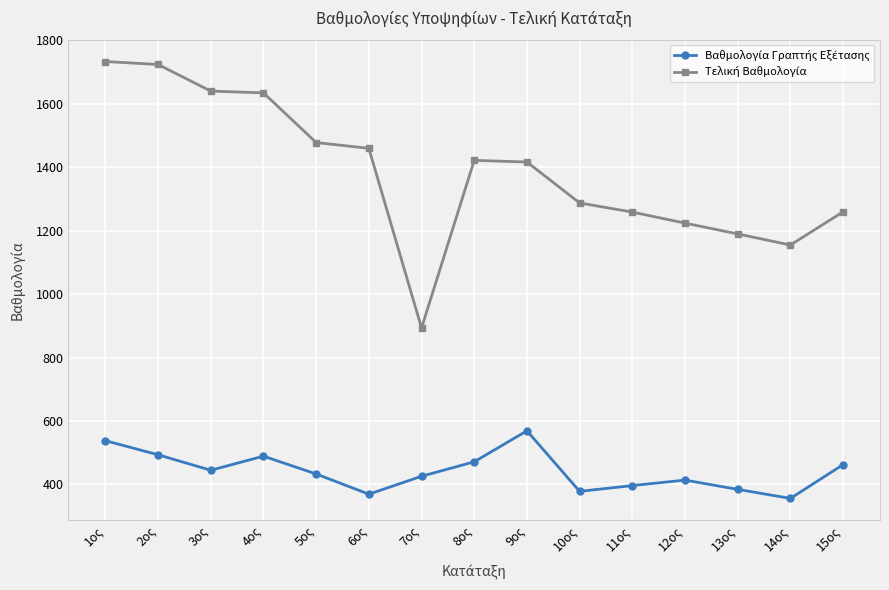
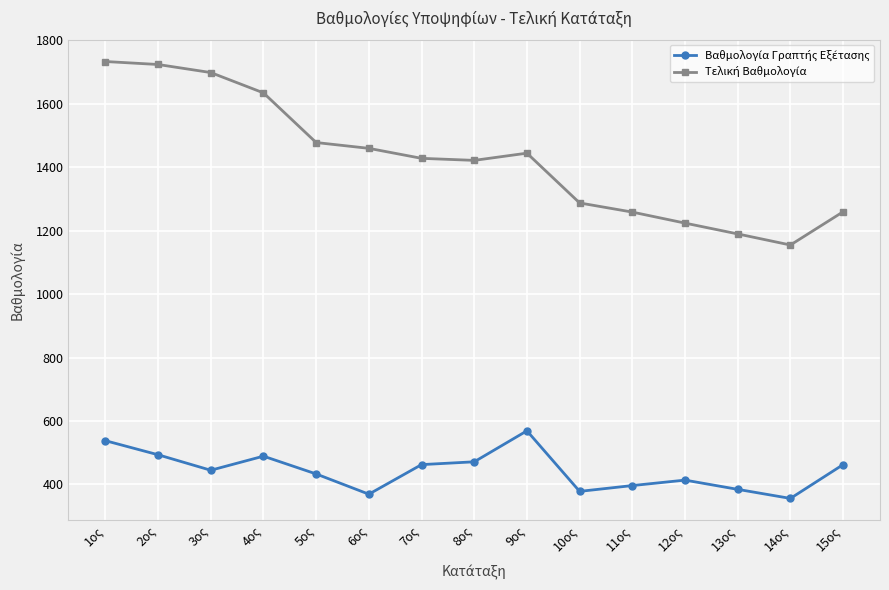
  {
    "Βαθμολογία Γραπτής Εξέτασης": {
      "1ος": 540,
      "2ος": 490,
      "3ος": 440,
      "4ος": 490,
      "5ος": 430,
      "6ος": 370,
-     "7ος": 430,
+     "7ος": 460,
      "8ος": 470,
      "9ος": 570,
      "10ος": 380,
      "11ος": 400,
      "12ος": 410,
      "13ος": 380,
      "14ος": 360,
      "15ος": 460
    },
    "Τελική Βαθμολογία": {
      "1ος": 1730,
      "2ος": 1720,
-     "3ος": 1640,
+     "3ος": 1700,
      "4ος": 1630,
      "5ος": 1480,
      "6ος": 1460,
-     "7ος": 890,
+     "7ος": 1430,
      "8ος": 1420,
-     "9ος": 1420,
+     "9ος": 1440,
      "10ος": 1290,
      "11ος": 1260,
      "12ος": 1220,
      "13ος": 1190,
      "14ος": 1150,
      "15ος": 1260
    }
  }
